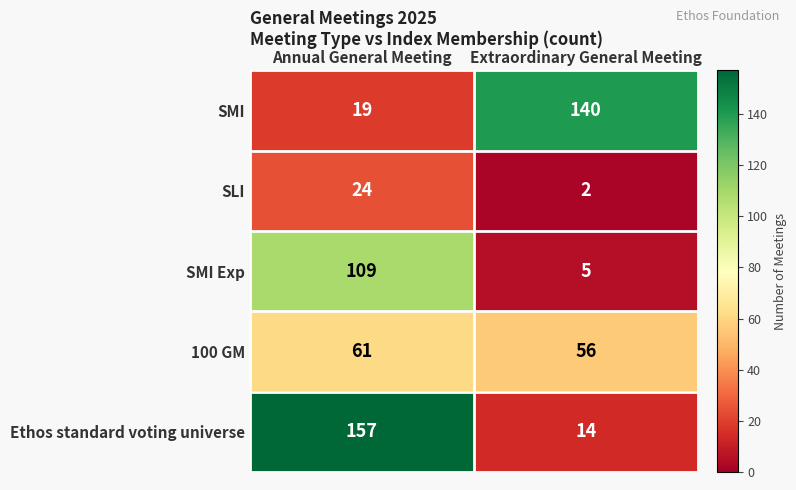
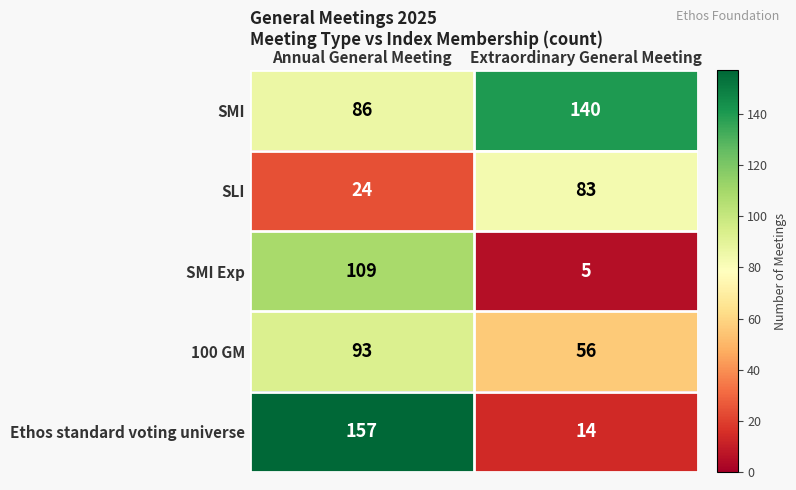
  {
    "SMI": {
-     "Annual General Meeting": 19,
+     "Annual General Meeting": 86,
      "Extraordinary General Meeting": 140
    },
    "SLI": {
      "Annual General Meeting": 24,
-     "Extraordinary General Meeting": 2
+     "Extraordinary General Meeting": 83
    },
    "SMI Exp": {
      "Annual General Meeting": 109,
      "Extraordinary General Meeting": 5
    },
    "100 GM": {
-     "Annual General Meeting": 61,
+     "Annual General Meeting": 93,
      "Extraordinary General Meeting": 56
    },
    "Ethos standard voting universe": {
      "Annual General Meeting": 157,
      "Extraordinary General Meeting": 14
    }
  }
